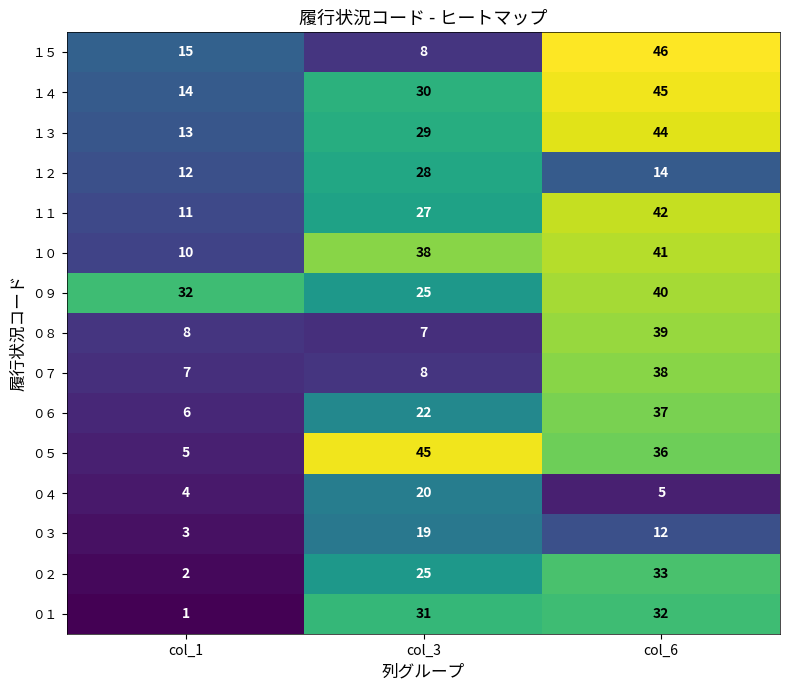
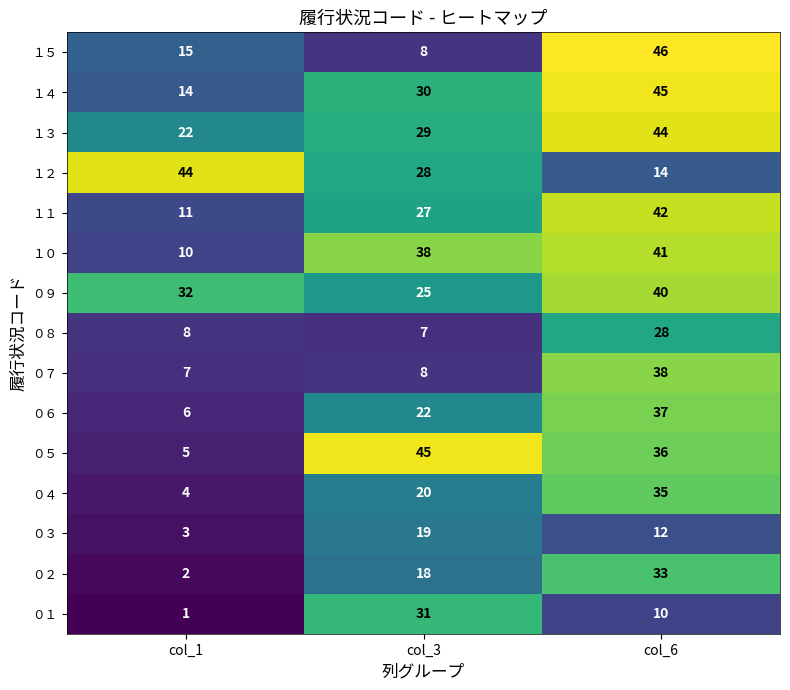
  {
    "１５": {
      "col_1": 15,
      "col_3": 8,
      "col_6": 46
    },
    "１４": {
      "col_1": 14,
      "col_3": 30,
      "col_6": 45
    },
    "１３": {
-     "col_1": 13,
+     "col_1": 22,
      "col_3": 29,
      "col_6": 44
    },
    "１２": {
-     "col_1": 12,
+     "col_1": 44,
      "col_3": 28,
      "col_6": 14
    },
    "１１": {
      "col_1": 11,
      "col_3": 27,
      "col_6": 42
    },
    "１０": {
      "col_1": 10,
      "col_3": 38,
      "col_6": 41
    },
    "０９": {
      "col_1": 32,
      "col_3": 25,
      "col_6": 40
    },
    "０８": {
      "col_1": 8,
      "col_3": 7,
-     "col_6": 39
+     "col_6": 28
    },
    "０７": {
      "col_1": 7,
      "col_3": 8,
      "col_6": 38
    },
    "０６": {
      "col_1": 6,
      "col_3": 22,
      "col_6": 37
    },
    "０５": {
      "col_1": 5,
      "col_3": 45,
      "col_6": 36
    },
    "０４": {
      "col_1": 4,
      "col_3": 20,
-     "col_6": 5
+     "col_6": 35
    },
    "０３": {
      "col_1": 3,
      "col_3": 19,
      "col_6": 12
    },
    "０２": {
      "col_1": 2,
-     "col_3": 25,
+     "col_3": 18,
      "col_6": 33
    },
    "０１": {
      "col_1": 1,
      "col_3": 31,
-     "col_6": 32
+     "col_6": 10
    }
  }
